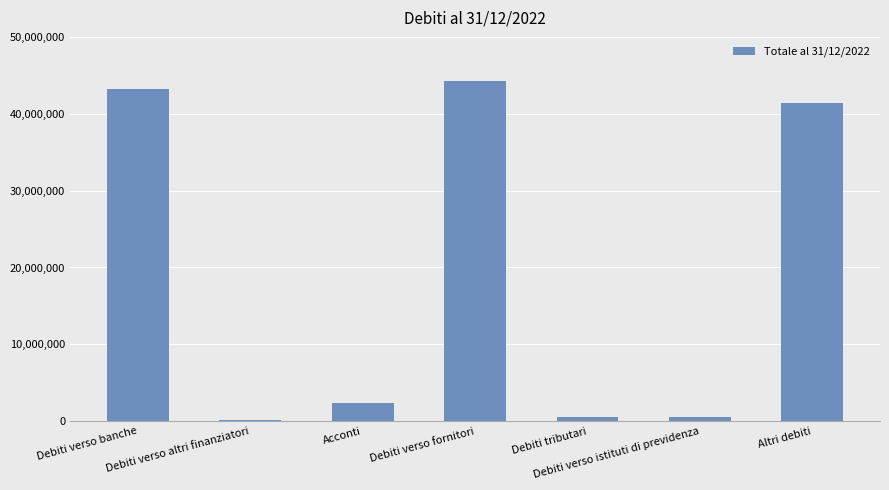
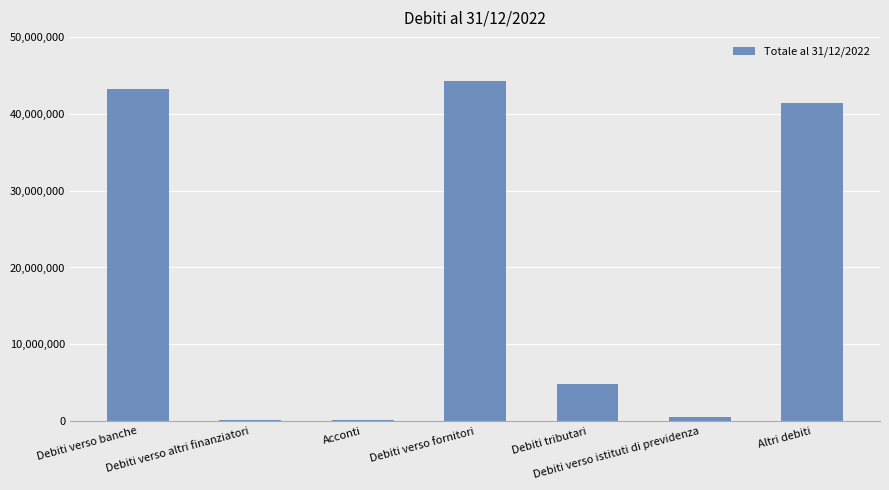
  {
    "Debiti verso banche": "43,000,000",
-   "Acconti": "2,000,000",
+   "Acconti": "0",
    "Debiti verso fornitori": "44,000,000",
-   "Debiti tributari": "1,000,000",
+   "Debiti tributari": "5,000,000",
    "Debiti verso istituti di previdenza": "1,000,000",
    "Altri debiti": "41,000,000"
  }
